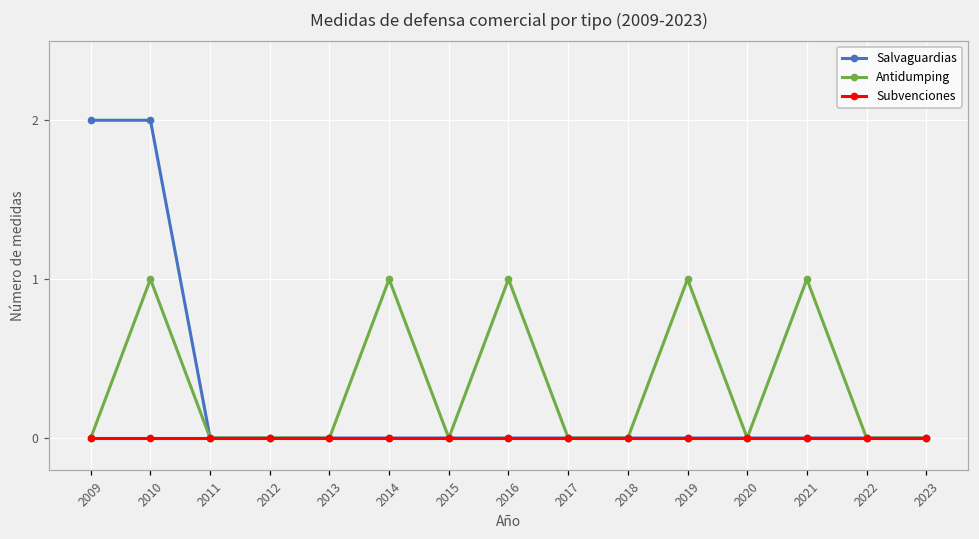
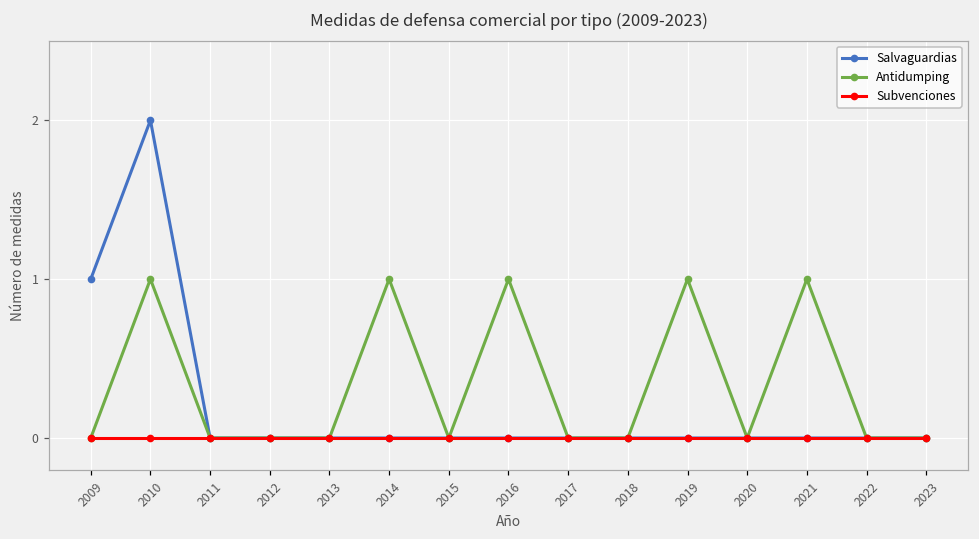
  {
    "Salvaguardias": {
-     "2009": 2,
+     "2009": 1,
      "2010": 2
    },
    "Antidumping": {
      "2010": 1,
      "2014": 1,
      "2016": 1,
      "2019": 1,
      "2021": 1
    },
    "Subvenciones": {
      "2010": 0
    }
  }
